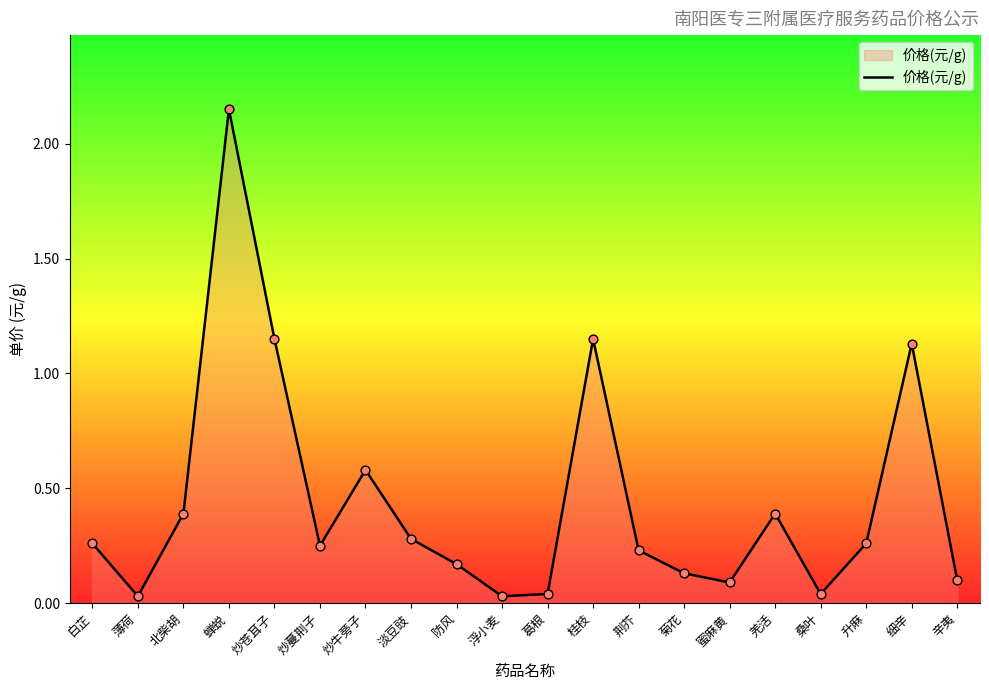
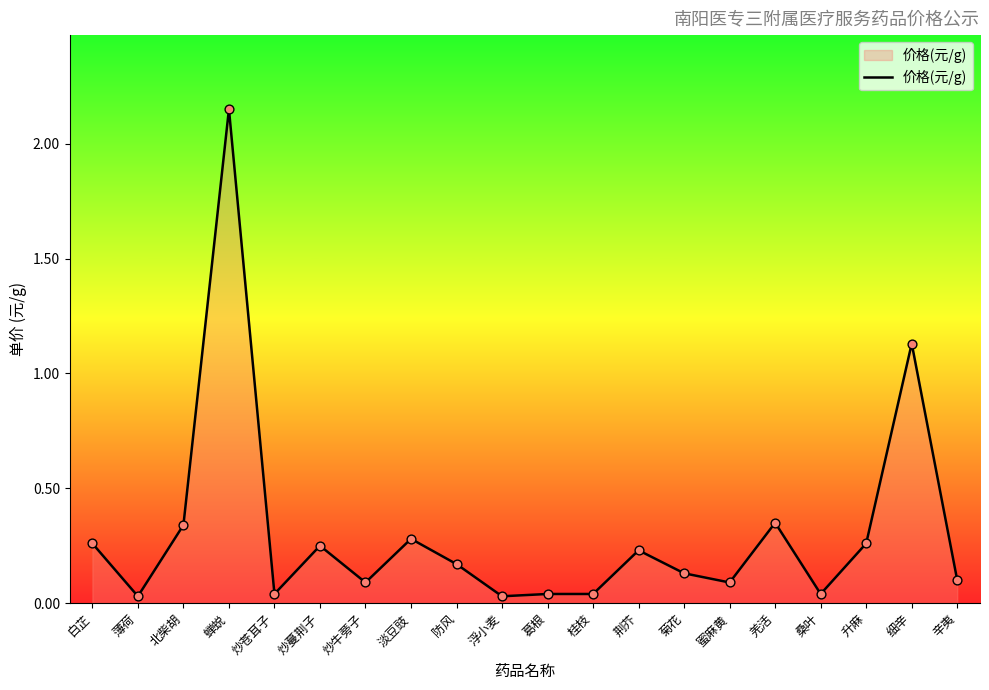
  {
    "白芷": 0.26,
    "薄荷": 0.03,
-   "北柴胡": 0.39,
+   "北柴胡": 0.34,
    "蝉蜕": 2.15,
-   "炒苍耳子": 1.15,
+   "炒苍耳子": 0.04,
    "炒蔓荆子": 0.25,
-   "炒牛蒡子": 0.58,
+   "炒牛蒡子": 0.09,
    "淡豆豉": 0.28,
    "防风": 0.17,
    "浮小麦": 0.03,
    "葛根": 0.04,
-   "桂枝": 1.15,
+   "桂枝": 0.04,
    "荆芥": 0.23,
    "菊花": 0.13,
    "蜜麻黄": 0.09,
-   "羌活": 0.39,
+   "羌活": 0.35,
    "桑叶": 0.04,
    "升麻": 0.26,
    "细辛": 1.13,
    "辛夷": 0.10
  }
